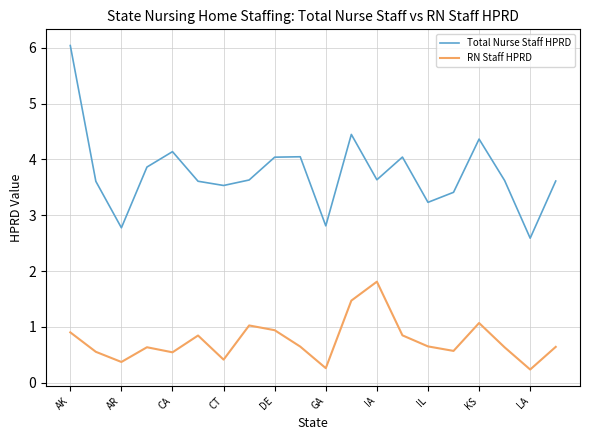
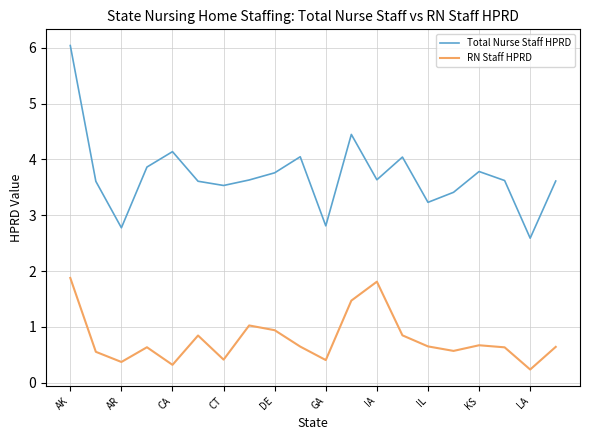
  {
    "Total Nurse Staff HPRD": {
      "AK": 6.0,
      "AR": 2.8,
      "CA": 4.1,
      "CT": 3.5,
-     "DE": 4.0,
+     "DE": 3.8,
      "GA": 2.8,
      "IA": 3.6,
      "IL": 3.2,
-     "KS": 4.4,
+     "KS": 3.8,
      "LA": 2.6
    },
    "RN Staff HPRD": {
-     "AK": 0.9,
+     "AK": 1.9,
      "AR": 0.4,
-     "CA": 0.5,
+     "CA": 0.3,
      "CT": 0.4,
      "DE": 0.9,
-     "GA": 0.3,
+     "GA": 0.4,
      "IA": 1.8,
      "IL": 0.6,
-     "KS": 1.1,
+     "KS": 0.7,
      "LA": 0.2
    }
  }
